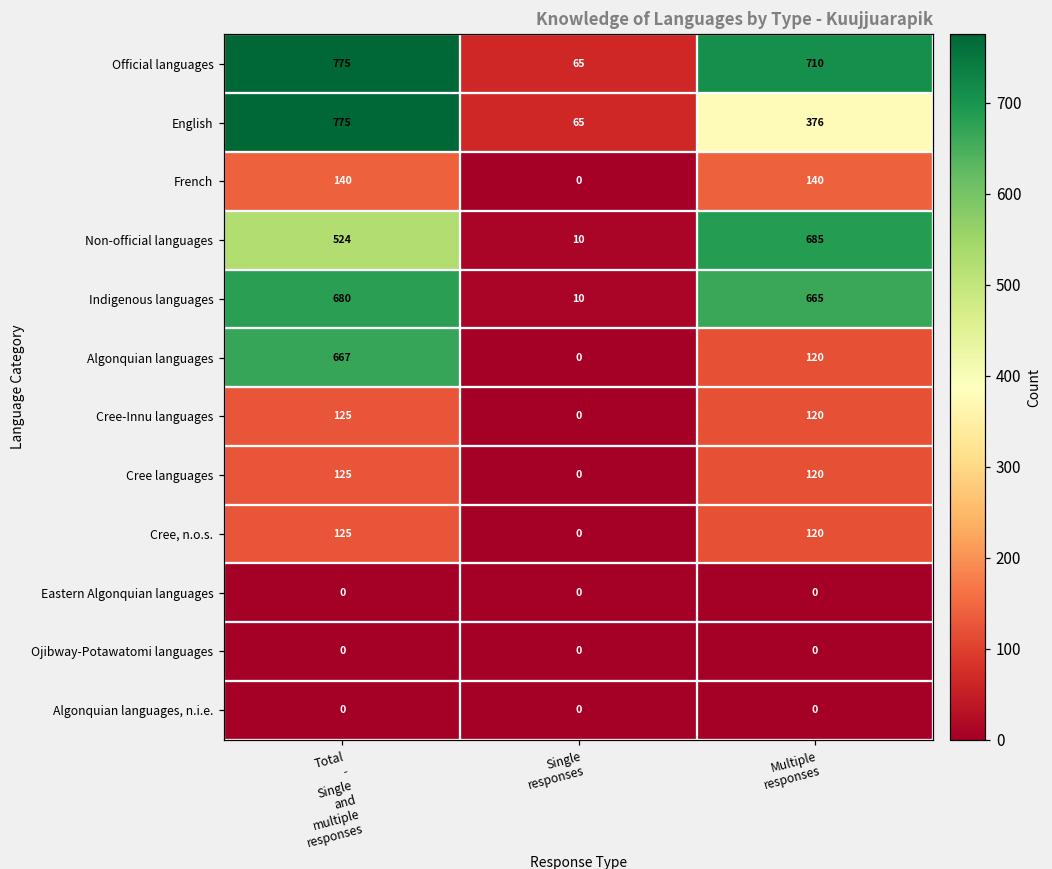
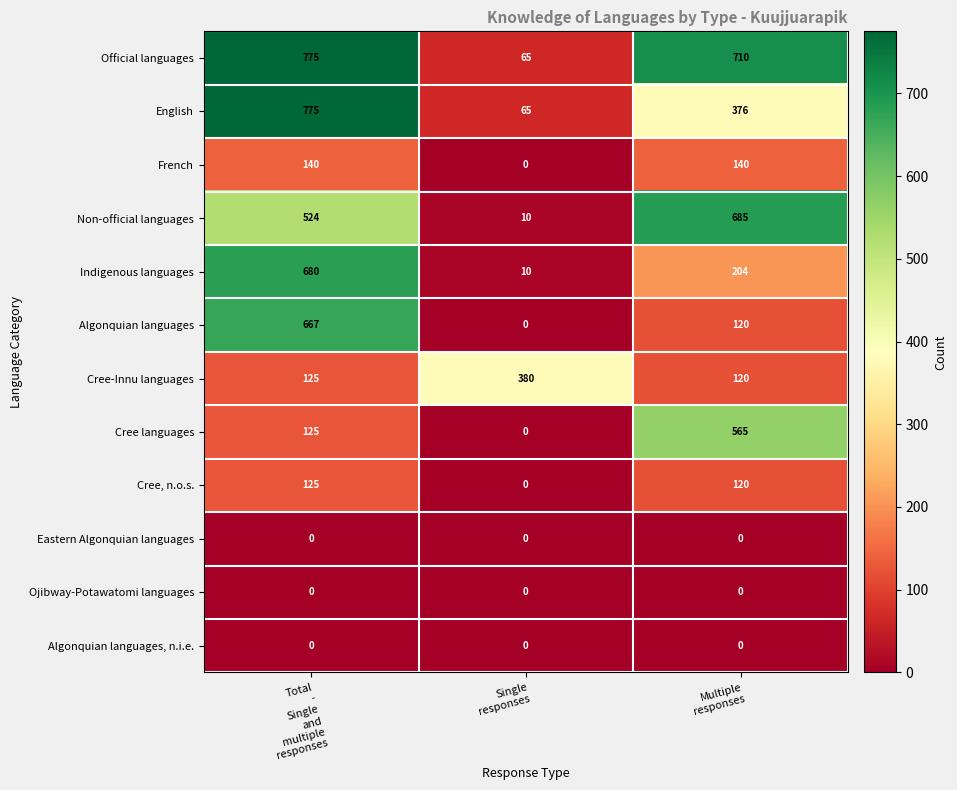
  {
    "Official languages": {
      "Total - Single and multiple responses": 775,
      "Single responses": 65,
      "Multiple responses": 710
    },
    "English": {
      "Total - Single and multiple responses": 775,
      "Single responses": 65,
      "Multiple responses": 376
    },
    "French": {
      "Total - Single and multiple responses": 140,
      "Single responses": 0,
      "Multiple responses": 140
    },
    "Non-official languages": {
      "Total - Single and multiple responses": 524,
      "Single responses": 10,
      "Multiple responses": 685
    },
    "Indigenous languages": {
      "Total - Single and multiple responses": 680,
      "Single responses": 10,
-     "Multiple responses": 665
+     "Multiple responses": 204
    },
    "Algonquian languages": {
      "Total - Single and multiple responses": 667,
      "Single responses": 0,
      "Multiple responses": 120
    },
    "Cree-Innu languages": {
      "Total - Single and multiple responses": 125,
-     "Single responses": 0,
+     "Single responses": 380,
      "Multiple responses": 120
    },
    "Cree languages": {
      "Total - Single and multiple responses": 125,
      "Single responses": 0,
-     "Multiple responses": 120
+     "Multiple responses": 565
    },
    "Cree, n.o.s.": {
      "Total - Single and multiple responses": 125,
      "Single responses": 0,
      "Multiple responses": 120
    },
    "Eastern Algonquian languages": {
      "Total - Single and multiple responses": 0,
      "Single responses": 0,
      "Multiple responses": 0
    },
    "Ojibway-Potawatomi languages": {
      "Total - Single and multiple responses": 0,
      "Single responses": 0,
      "Multiple responses": 0
    },
    "Algonquian languages, n.i.e.": {
      "Total - Single and multiple responses": 0,
      "Single responses": 0,
      "Multiple responses": 0
    }
  }
